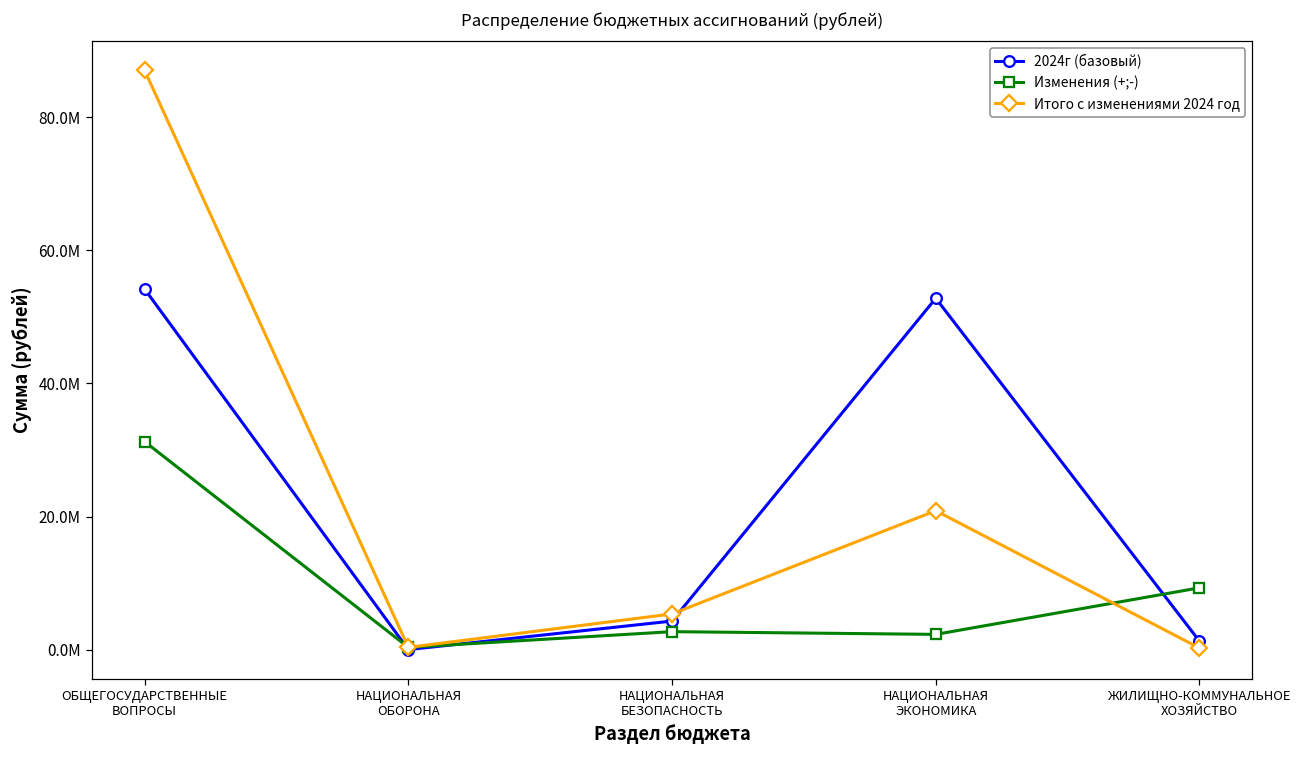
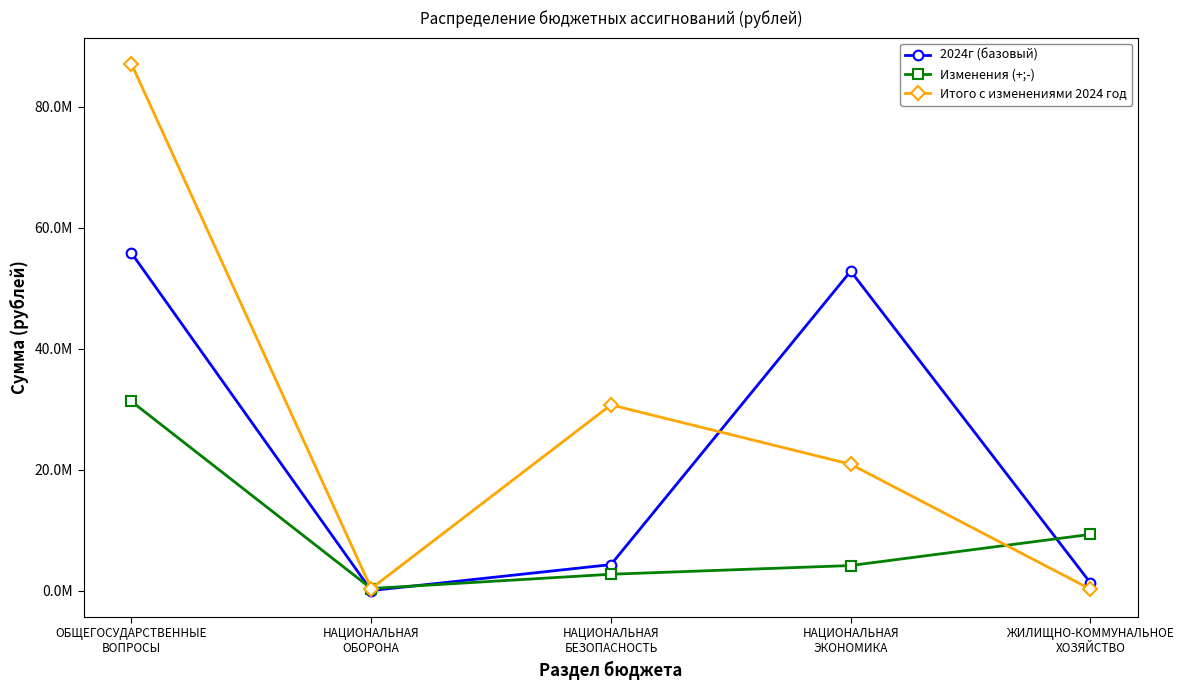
  {
    "2024г (базовый)": {
-     "ОБЩЕГОСУДАРСТВЕННЫЕ ВОПРОСЫ": 54000000,
+     "ОБЩЕГОСУДАРСТВЕННЫЕ ВОПРОСЫ": 56000000,
      "НАЦИОНАЛЬНАЯ БЕЗОПАСНОСТЬ": 4000000,
      "НАЦИОНАЛЬНАЯ ЭКОНОМИКА": 53000000,
      "ЖИЛИЩНО-КОММУНАЛЬНОЕ ХОЗЯЙСТВО": 1000000
    },
    "Изменения (+;-)": {
      "ОБЩЕГОСУДАРСТВЕННЫЕ ВОПРОСЫ": 31000000,
      "НАЦИОНАЛЬНАЯ БЕЗОПАСНОСТЬ": 3000000,
-     "НАЦИОНАЛЬНАЯ ЭКОНОМИКА": 2000000,
+     "НАЦИОНАЛЬНАЯ ЭКОНОМИКА": 4000000,
      "ЖИЛИЩНО-КОММУНАЛЬНОЕ ХОЗЯЙСТВО": 9000000
    },
    "Итого с изменениями 2024 год": {
      "ОБЩЕГОСУДАРСТВЕННЫЕ ВОПРОСЫ": 87000000,
-     "НАЦИОНАЛЬНАЯ БЕЗОПАСНОСТЬ": 5000000,
+     "НАЦИОНАЛЬНАЯ БЕЗОПАСНОСТЬ": 31000000,
      "НАЦИОНАЛЬНАЯ ЭКОНОМИКА": 21000000,
      "ЖИЛИЩНО-КОММУНАЛЬНОЕ ХОЗЯЙСТВО": 0
    }
  }
